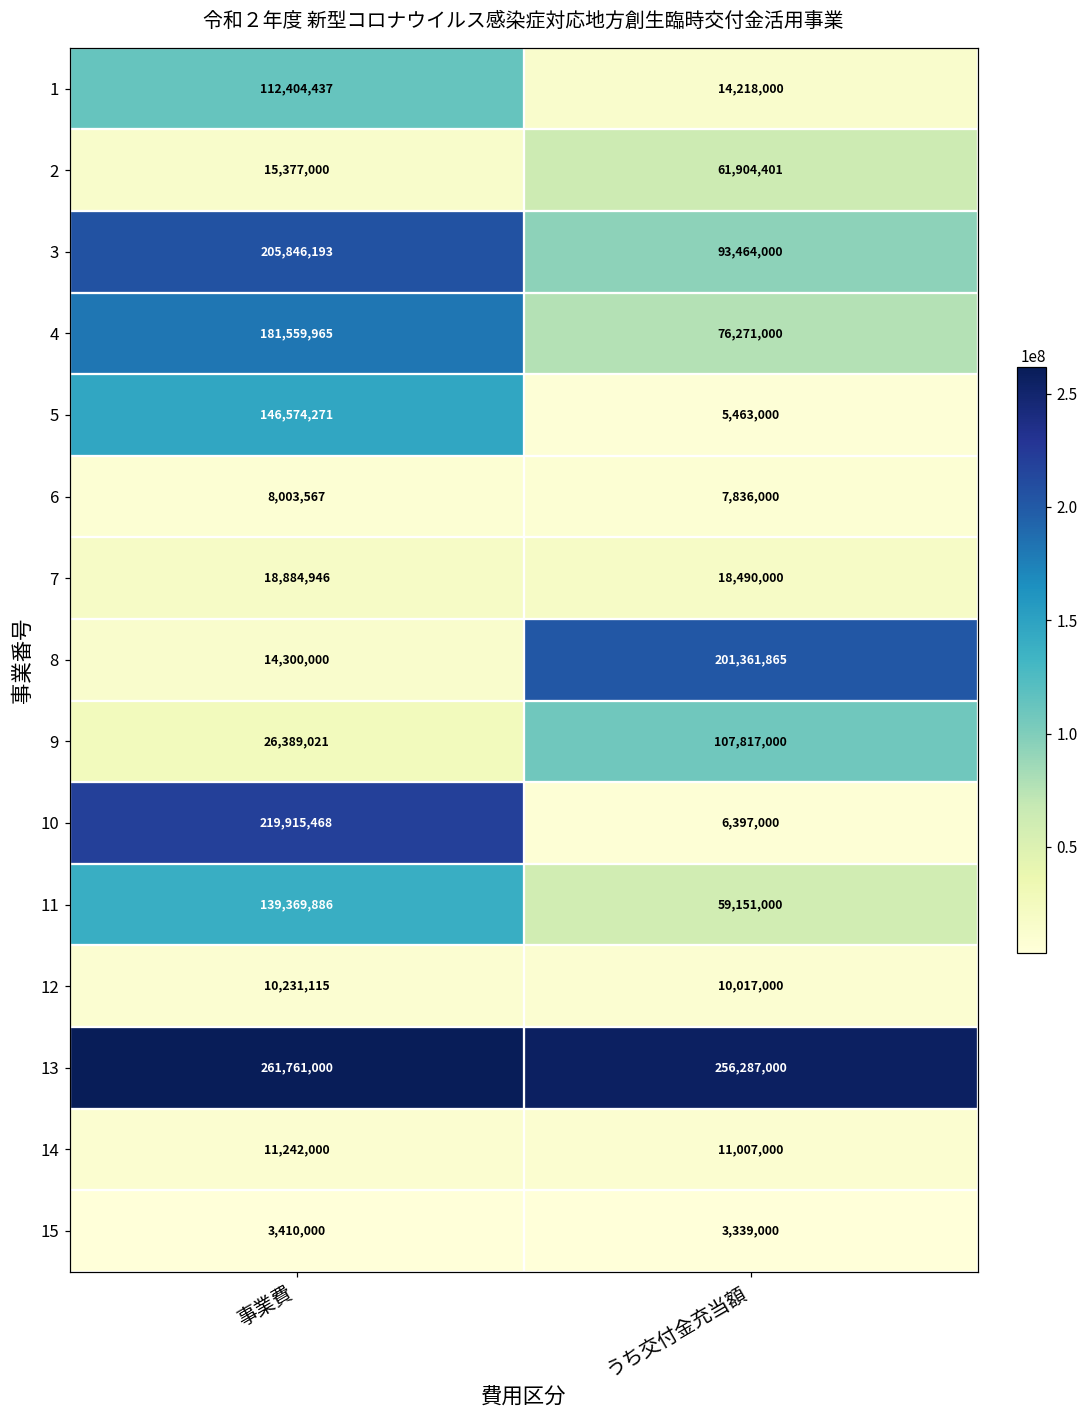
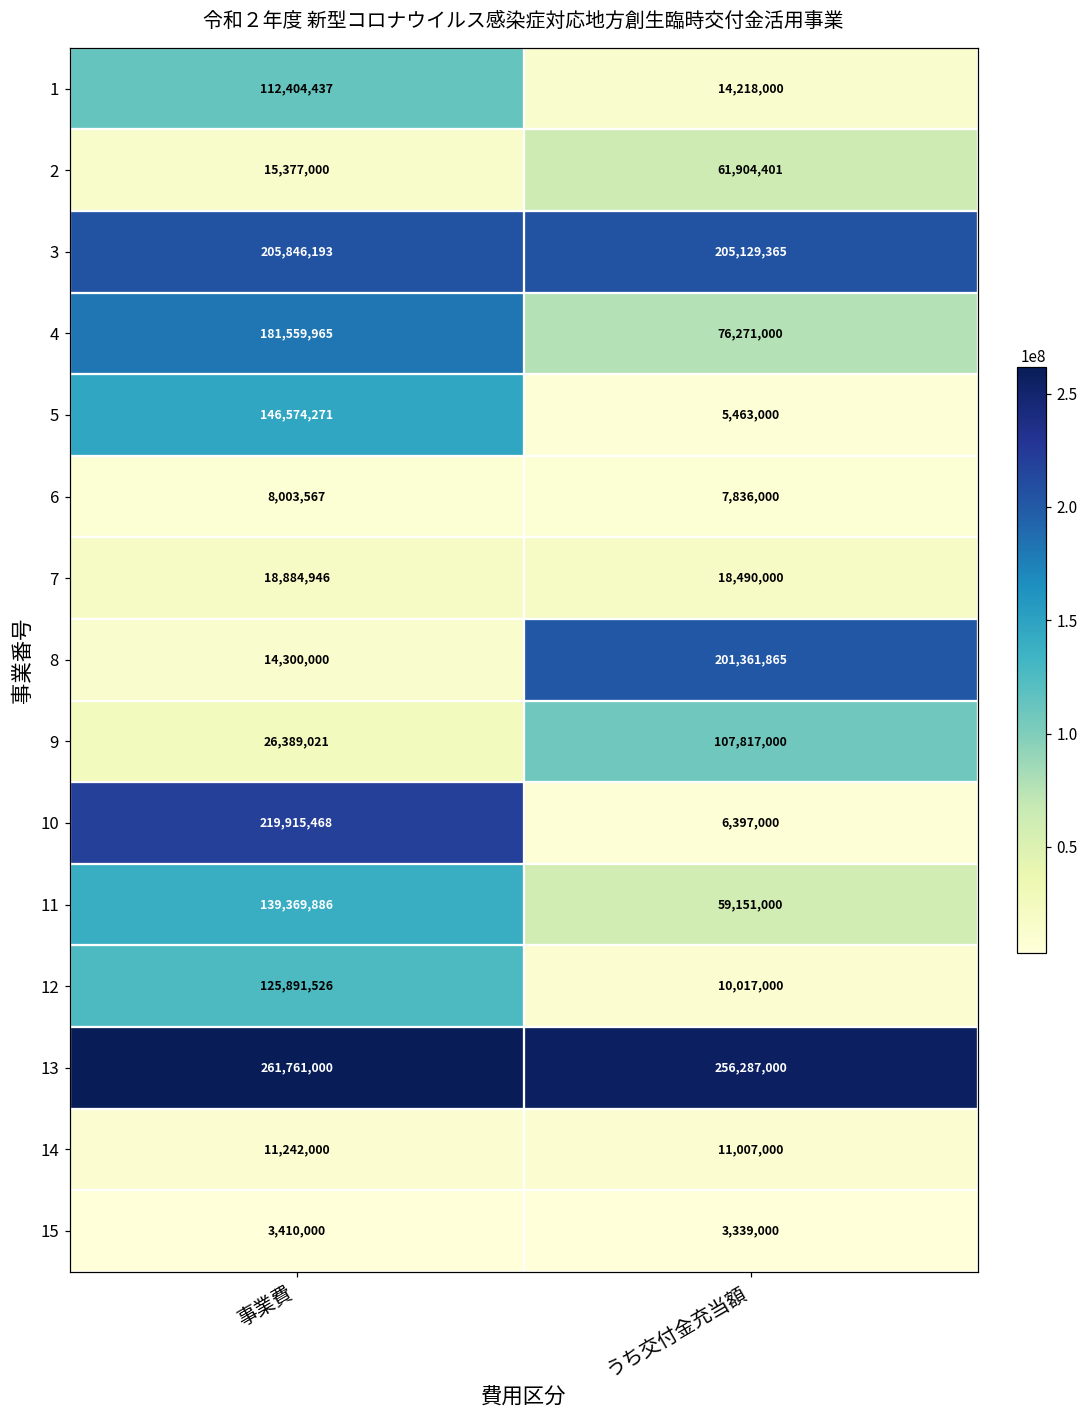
  {
    "1": {
      "事業費": "112,404,437",
      "うち交付金充当額": "14,218,000"
    },
    "2": {
      "事業費": "15,377,000",
      "うち交付金充当額": "61,904,401"
    },
    "3": {
      "事業費": "205,846,193",
-     "うち交付金充当額": "93,464,000"
+     "うち交付金充当額": "205,129,365"
    },
    "4": {
      "事業費": "181,559,965",
      "うち交付金充当額": "76,271,000"
    },
    "5": {
      "事業費": "146,574,271",
      "うち交付金充当額": "5,463,000"
    },
    "6": {
      "事業費": "8,003,567",
      "うち交付金充当額": "7,836,000"
    },
    "7": {
      "事業費": "18,884,946",
      "うち交付金充当額": "18,490,000"
    },
    "8": {
      "事業費": "14,300,000",
      "うち交付金充当額": "201,361,865"
    },
    "9": {
      "事業費": "26,389,021",
      "うち交付金充当額": "107,817,000"
    },
    "10": {
      "事業費": "219,915,468",
      "うち交付金充当額": "6,397,000"
    },
    "11": {
      "事業費": "139,369,886",
      "うち交付金充当額": "59,151,000"
    },
    "12": {
-     "事業費": "10,231,115",
+     "事業費": "125,891,526",
      "うち交付金充当額": "10,017,000"
    },
    "13": {
      "事業費": "261,761,000",
      "うち交付金充当額": "256,287,000"
    },
    "14": {
      "事業費": "11,242,000",
      "うち交付金充当額": "11,007,000"
    },
    "15": {
      "事業費": "3,410,000",
      "うち交付金充当額": "3,339,000"
    }
  }
